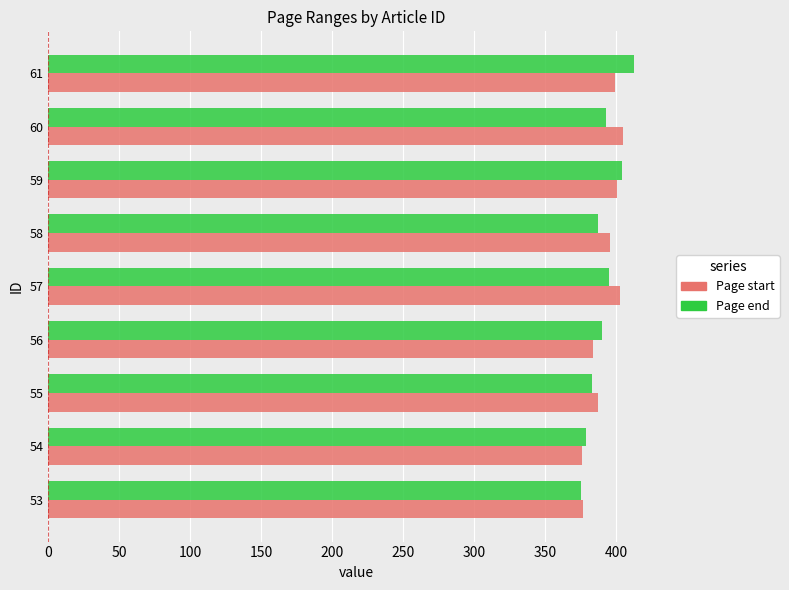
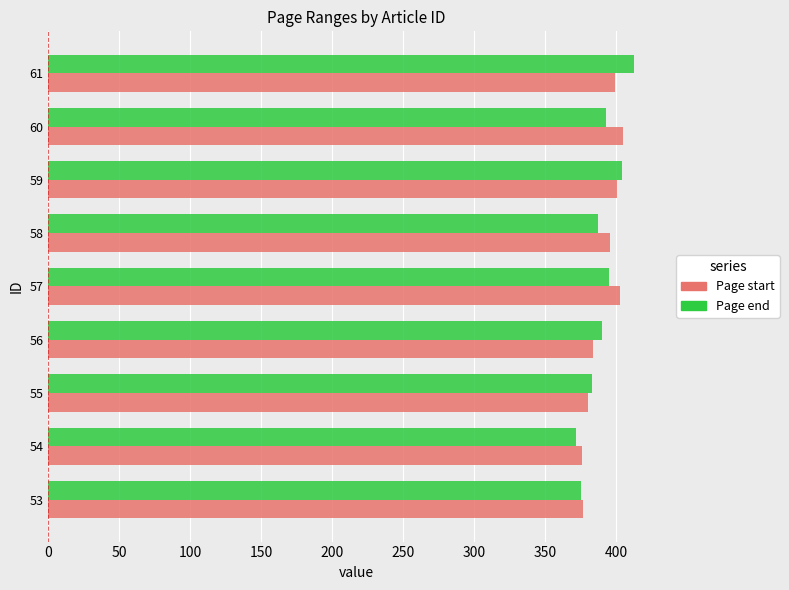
  {
    "Page start": {
      "61": 399,
      "60": 405,
      "59": 401,
      "58": 396,
      "57": 403,
      "56": 384,
-     "55": 387,
+     "55": 380,
      "54": 376,
      "53": 377
    },
    "Page end": {
      "61": 413,
      "60": 393,
      "59": 404,
      "58": 387,
      "57": 395,
      "56": 390,
      "55": 383,
-     "54": 379,
+     "54": 372,
      "53": 375
    }
  }
